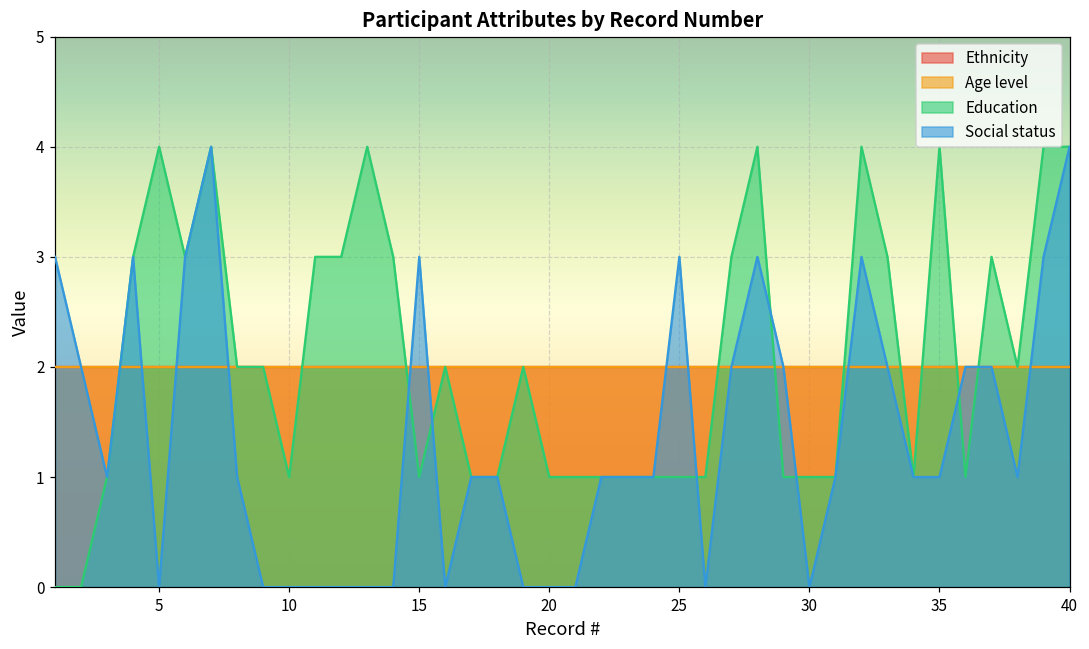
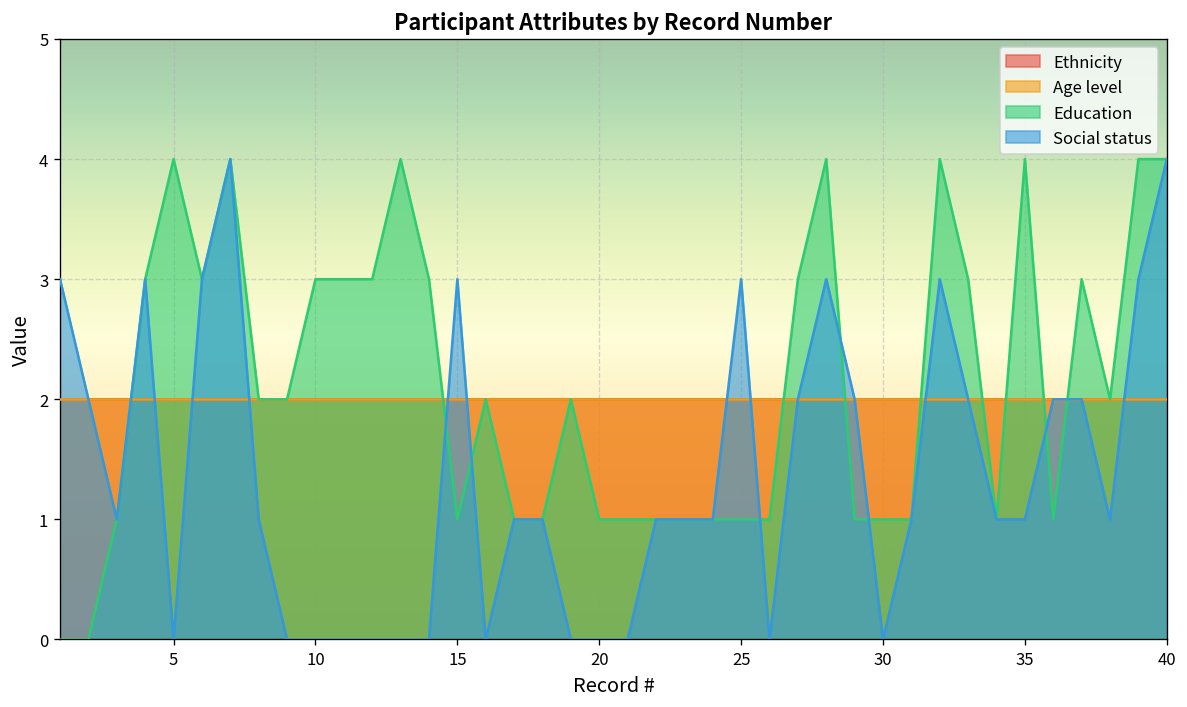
  {
    "Age level": {
      "5": 2,
      "10": 2,
      "15": 2,
      "20": 2,
      "25": 2,
      "30": 2,
      "35": 2,
      "40": 2
    },
    "Education": {
      "5": 4,
-     "10": 1,
+     "10": 3,
      "15": 1,
      "20": 1,
      "25": 1,
      "30": 1,
      "35": 4
    },
    "Social status": {
      "5": 0,
      "10": 0,
      "15": 3,
      "20": 0,
      "25": 3,
      "30": 0,
      "35": 1
    }
  }
